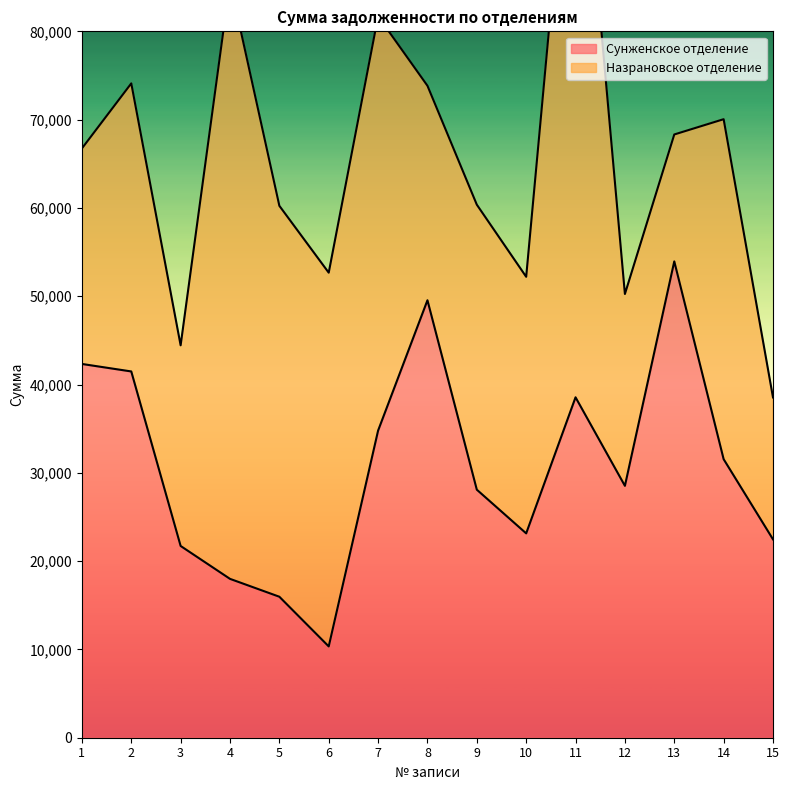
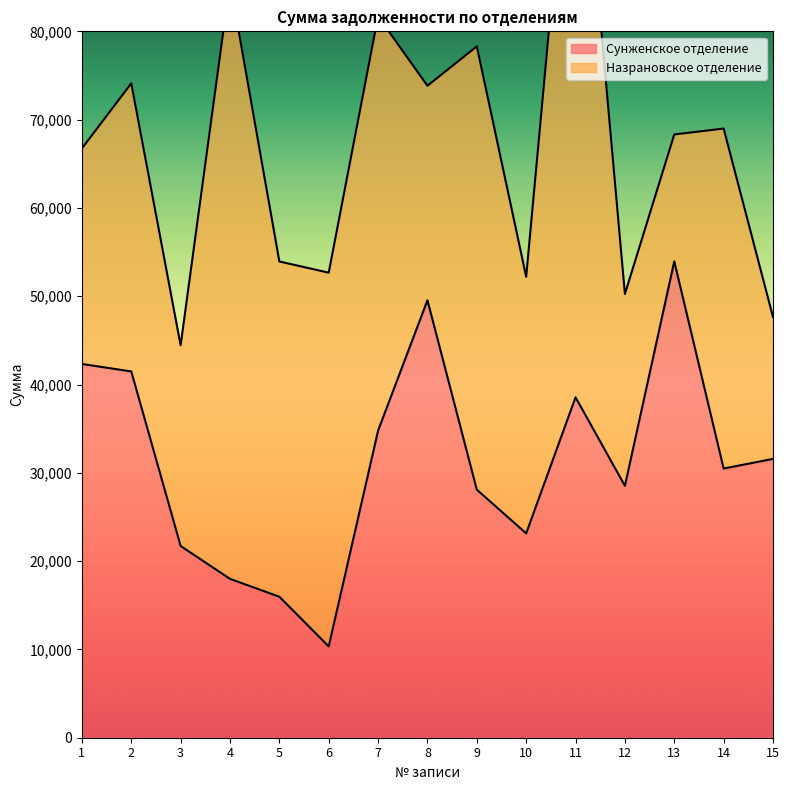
  {
    "Сунженское отделение": {
      "1": "42,000",
      "2": "41,000",
      "3": "22,000",
      "4": "18,000",
      "5": "16,000",
      "6": "10,000",
      "7": "35,000",
      "8": "50,000",
      "9": "28,000",
      "10": "23,000",
      "11": "39,000",
      "12": "29,000",
      "13": "54,000",
-     "14": "32,000",
-     "15": "22,000"
+     "14": "30,000",
+     "15": "32,000"
    },
    "Назрановское отделение": {
      "1": "24,000",
      "2": "33,000",
      "3": "23,000",
-     "5": "44,000",
+     "5": "38,000",
      "6": "42,000",
      "8": "24,000",
-     "9": "32,000",
+     "9": "50,000",
      "10": "29,000",
      "12": "22,000",
      "13": "14,000",
      "14": "39,000",
      "15": "16,000"
    }
  }
